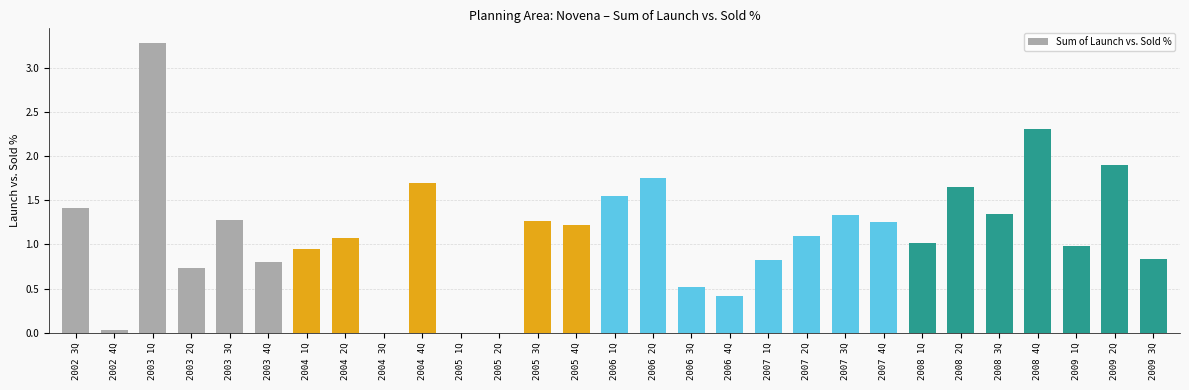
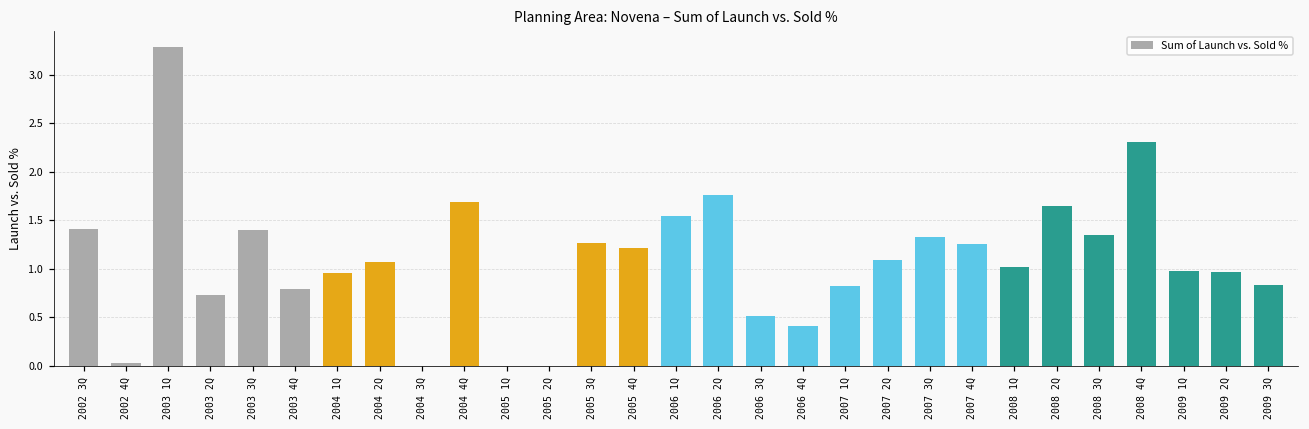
  {
    "2002 3Q": 1.4,
    "2002 4Q": 0.0,
    "2003 1Q": 3.3,
    "2003 2Q": 0.7,
-   "2003 3Q": 1.3,
+   "2003 3Q": 1.4,
    "2003 4Q": 0.8,
    "2004 1Q": 1.0,
    "2004 2Q": 1.1,
    "2004 3Q": 0.0,
    "2004 4Q": 1.7,
    "2005 1Q": 0.0,
    "2005 2Q": 0.0,
    "2005 3Q": 1.3,
    "2005 4Q": 1.2,
    "2006 1Q": 1.5,
    "2006 2Q": 1.8,
    "2006 3Q": 0.5,
    "2006 4Q": 0.4,
    "2007 1Q": 0.8,
    "2007 2Q": 1.1,
    "2007 3Q": 1.3,
    "2007 4Q": 1.3,
    "2008 1Q": 1.0,
    "2008 2Q": 1.6,
    "2008 3Q": 1.3,
    "2008 4Q": 2.3,
    "2009 1Q": 1.0,
-   "2009 2Q": 1.9,
+   "2009 2Q": 1.0,
    "2009 3Q": 0.8
  }
